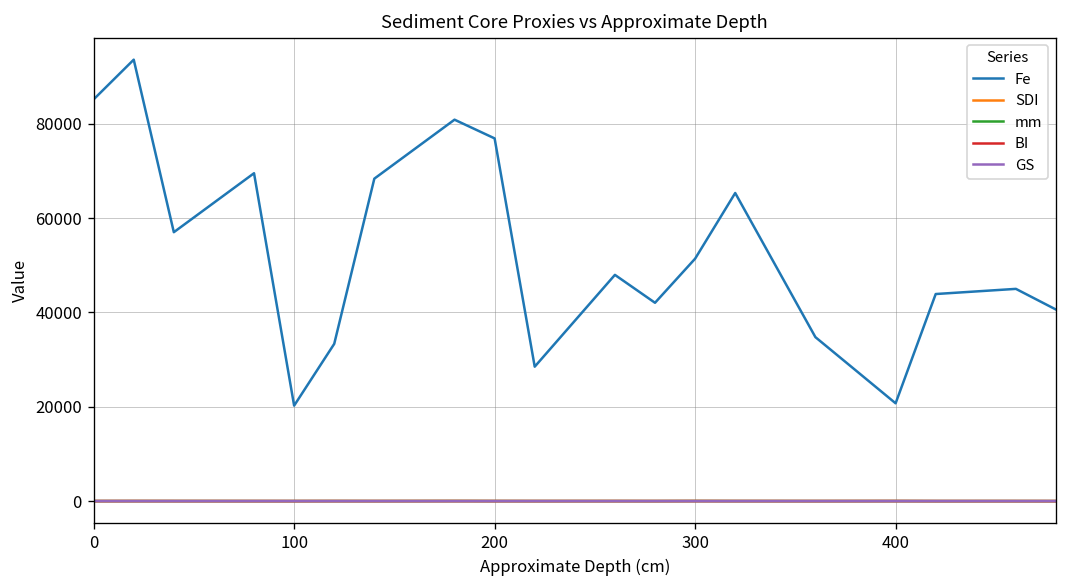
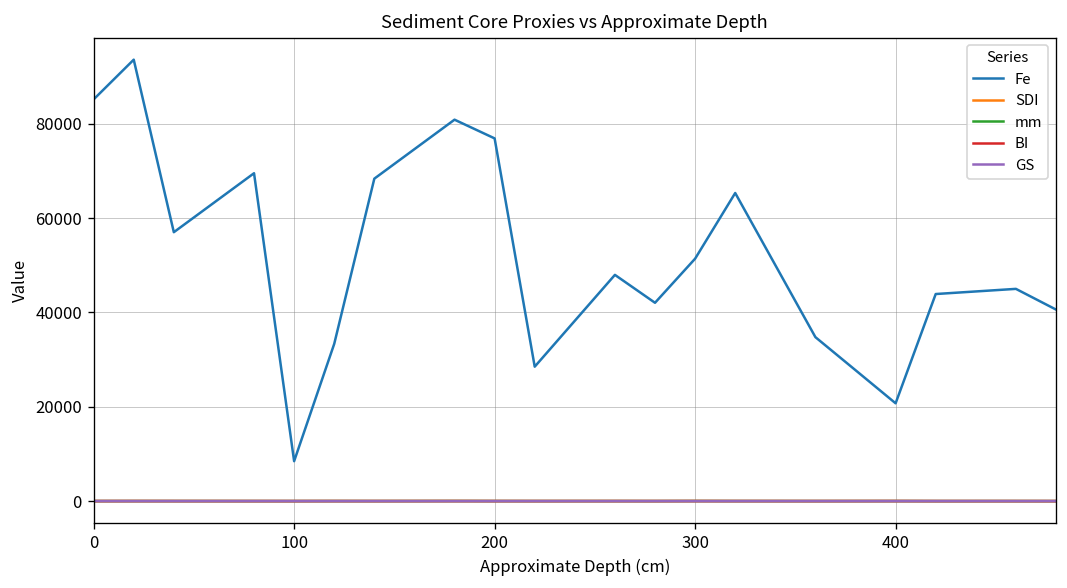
  {
    "Fe": {
      "0": 85000,
-     "100": 20000,
+     "100": 8000,
      "200": 77000,
      "300": 51000,
      "400": 21000
    },
    "GS": {
      "0": 0,
      "100": 0,
      "200": 0,
      "300": 0,
      "400": 0
    }
  }
